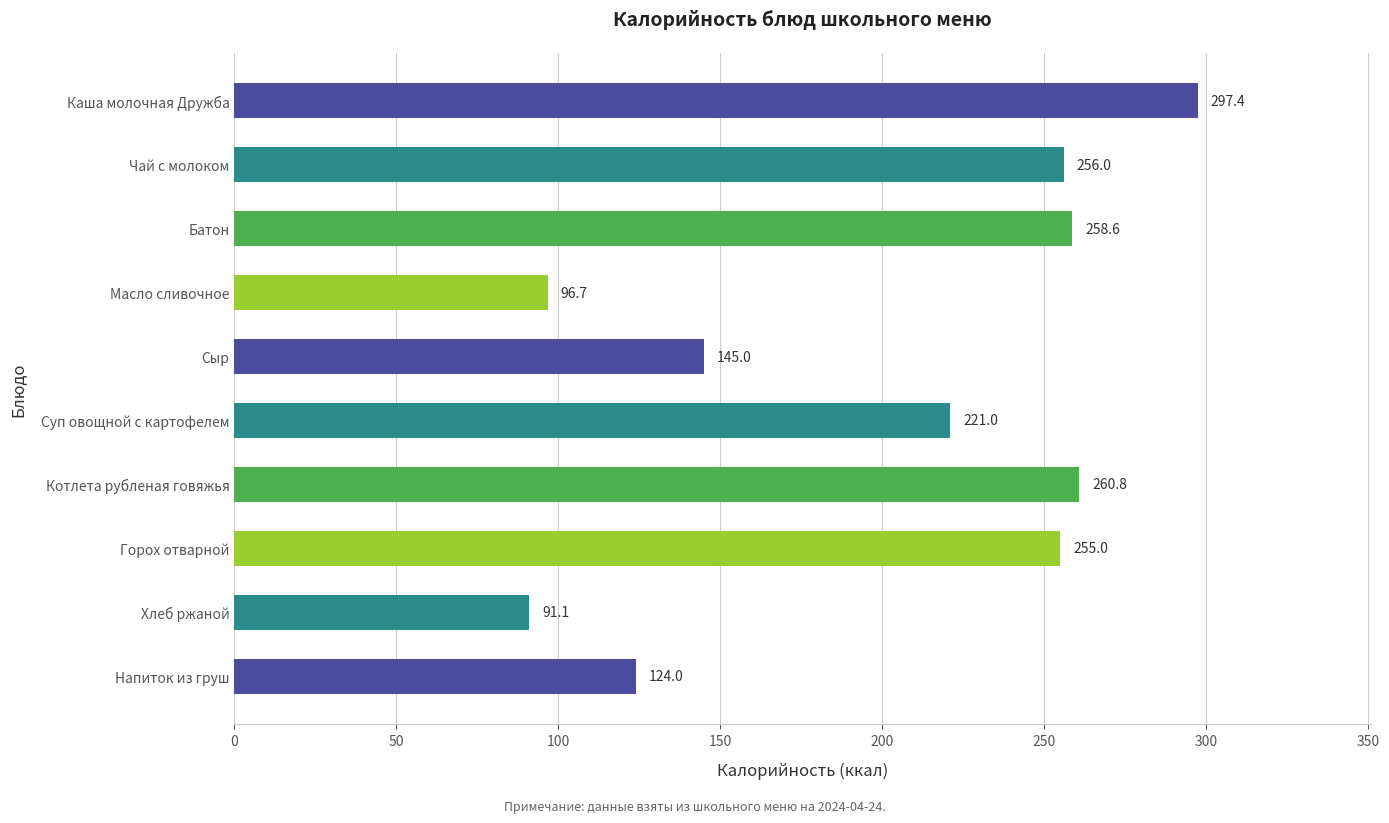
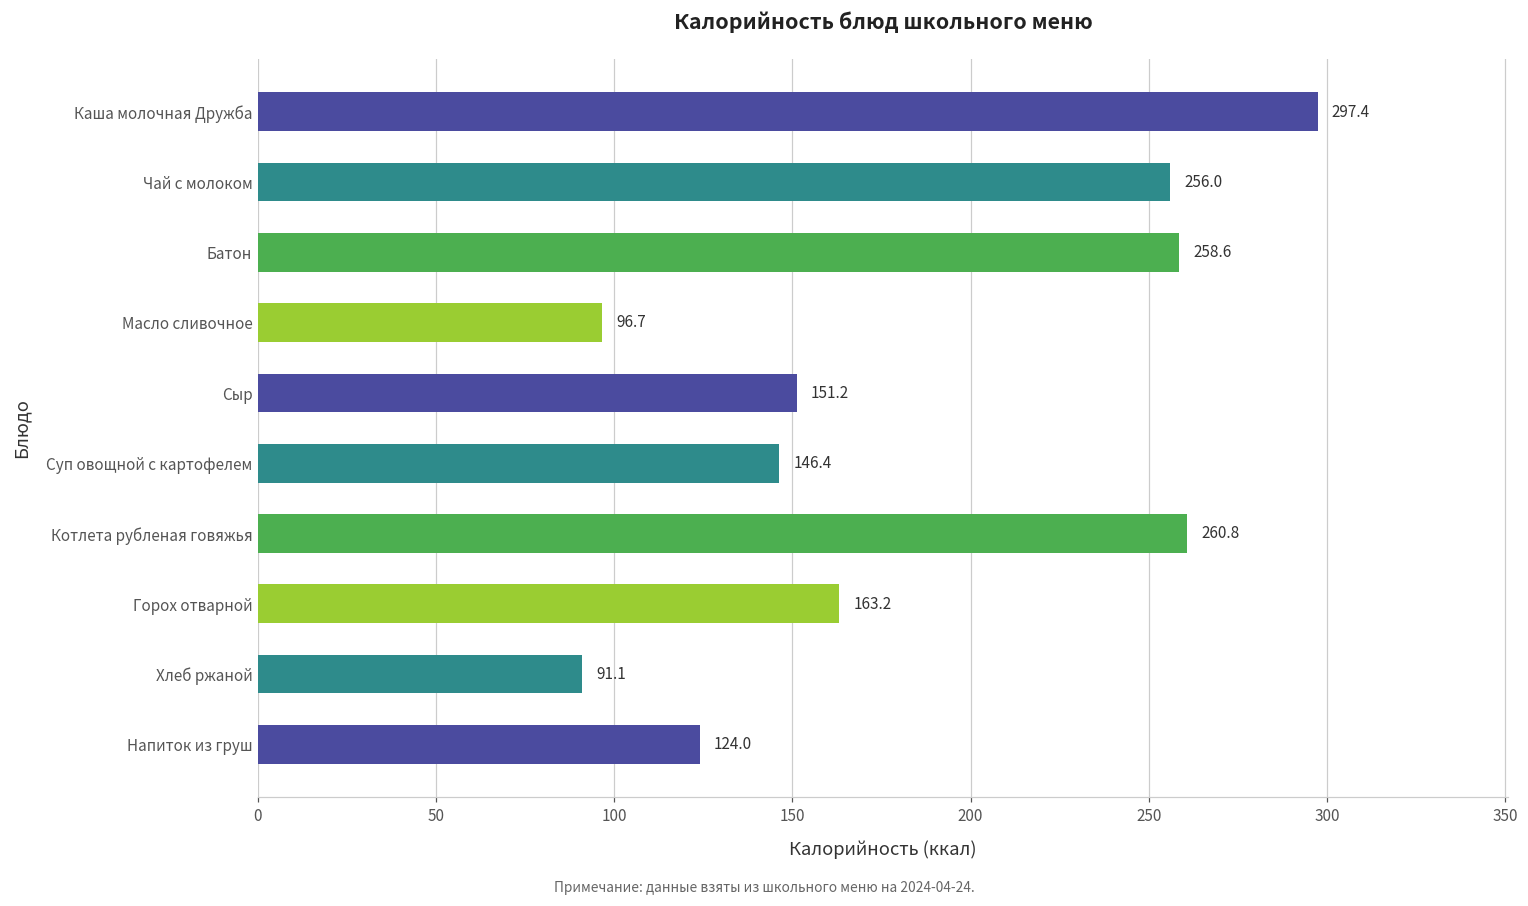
  {
    "Каша молочная Дружба": 297.4,
    "Чай с молоком": 256.0,
    "Батон": 258.6,
    "Масло сливочное": 96.7,
-   "Сыр": 145.0,
-   "Суп овощной с картофелем": 221.0,
+   "Сыр": 151.2,
+   "Суп овощной с картофелем": 146.4,
    "Котлета рубленая говяжья": 260.8,
-   "Горох отварной": 255.0,
+   "Горох отварной": 163.2,
    "Хлеб ржаной": 91.1,
    "Напиток из груш": 124.0
  }
